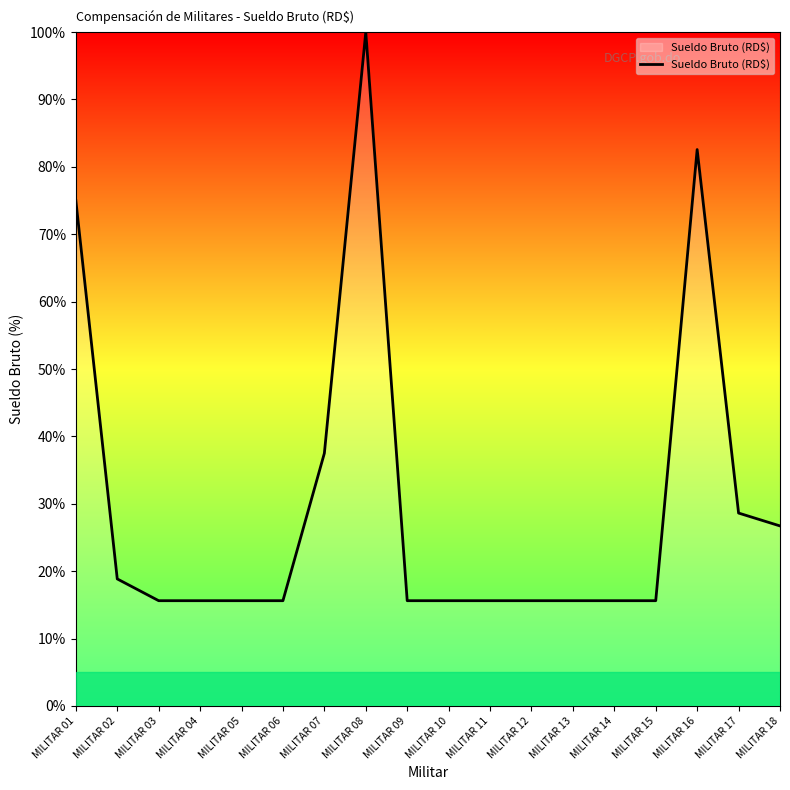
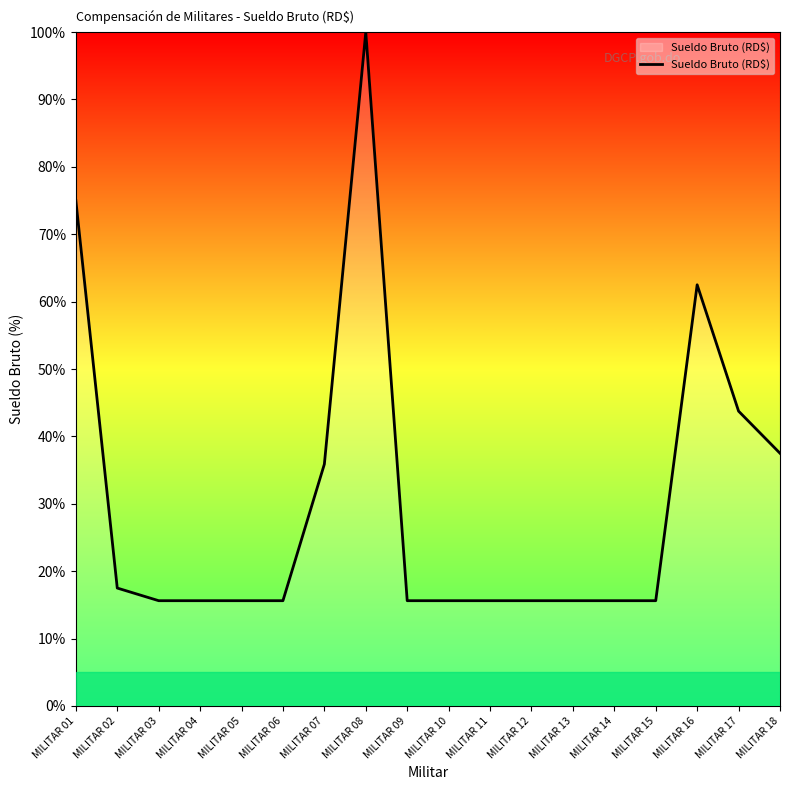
  {
    "MILITAR 01": "75%",
-   "MILITAR 02": "19%",
+   "MILITAR 02": "18%",
    "MILITAR 03": "16%",
    "MILITAR 04": "16%",
    "MILITAR 05": "16%",
    "MILITAR 06": "16%",
-   "MILITAR 07": "38%",
+   "MILITAR 07": "36%",
    "MILITAR 08": "100%",
    "MILITAR 09": "16%",
    "MILITAR 10": "16%",
    "MILITAR 11": "16%",
    "MILITAR 12": "16%",
    "MILITAR 13": "16%",
    "MILITAR 14": "16%",
    "MILITAR 15": "16%",
-   "MILITAR 16": "83%",
-   "MILITAR 17": "29%",
-   "MILITAR 18": "27%"
+   "MILITAR 16": "63%",
+   "MILITAR 17": "44%",
+   "MILITAR 18": "38%"
  }
